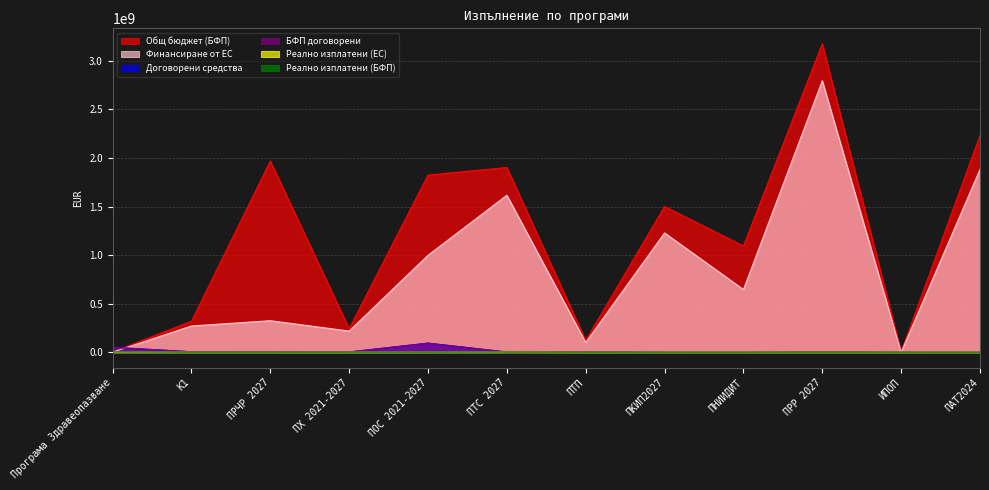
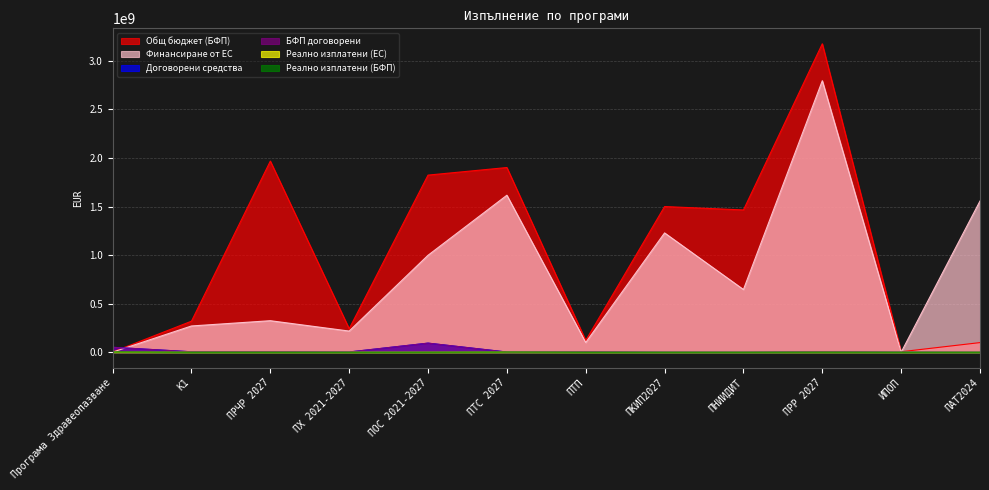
  {
    "Общ бюджет (БФП)": {
      "К1": 300000000,
      "ПРЧР 2027": 2000000000,
      "ПОС 2021-2027": 1800000000,
      "ПТС 2027": 1900000000,
      "ПКИП2027": 1500000000,
-     "ПНИИДИТ": 1100000000,
+     "ПНИИДИТ": 1500000000,
      "ПРР 2027": 3200000000,
-     "ПАТ2024": 2200000000
+     "ПАТ2024": 100000000
    },
    "Финансиране от ЕС": {
      "К1": 300000000,
      "ПРЧР 2027": 300000000,
      "ПОС 2021-2027": 1000000000,
      "ПТС 2027": 1600000000,
      "ПКИП2027": 1200000000,
      "ПНИИДИТ": 600000000,
      "ПРР 2027": 2800000000,
-     "ПАТ2024": 1900000000
+     "ПАТ2024": 1600000000
    },
    "БФП договорени": {
      "Програма Здравеопазване": 100000000,
      "ПОС 2021-2027": 100000000
    },
    "Реално изплатени (БФП)": {
      "ПОС 2021-2027": 0
    }
  }
